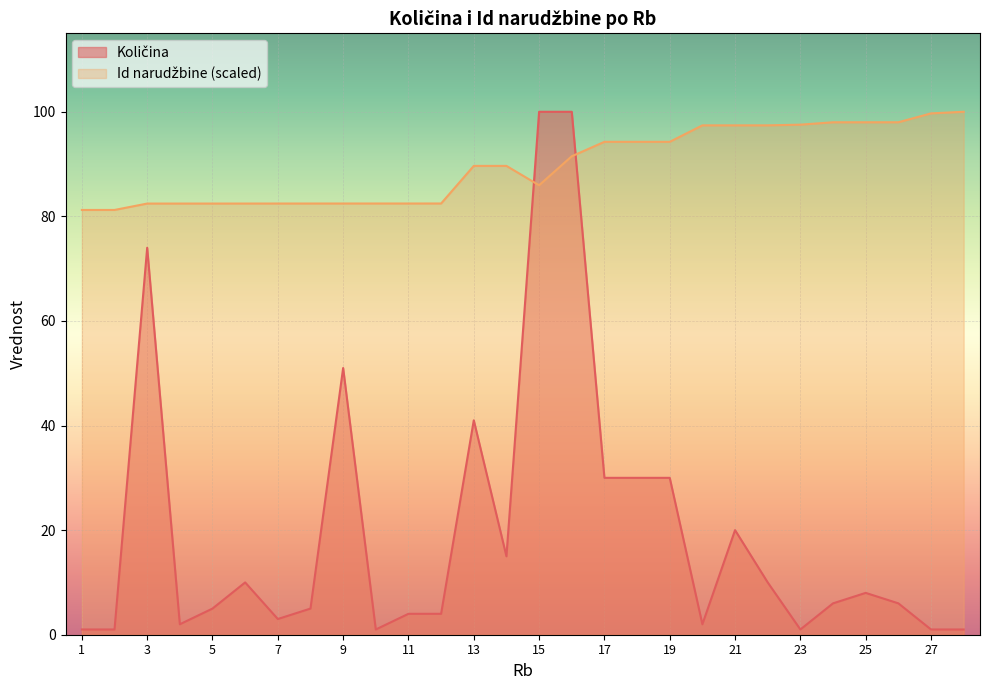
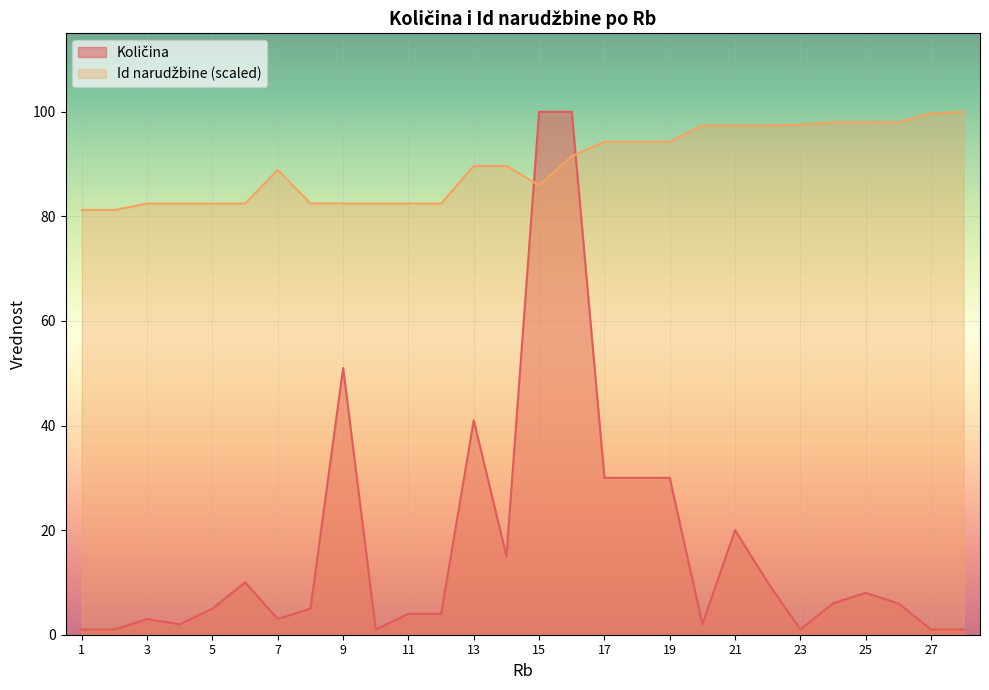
  {
    "Količina": {
      "1": 1,
-     "3": 74,
+     "3": 3,
      "5": 5,
      "7": 3,
      "9": 51,
      "11": 4,
      "13": 41,
      "15": 100,
      "17": 30,
      "19": 30,
      "21": 20,
      "23": 1,
      "25": 8,
      "27": 1
    },
    "Id narudžbine (scaled)": {
      "1": 81,
      "3": 82,
      "5": 82,
-     "7": 82,
+     "7": 89,
      "9": 82,
      "11": 82,
      "13": 90,
      "15": 86,
      "17": 94,
      "19": 94,
      "21": 97,
      "23": 98,
      "25": 98,
      "27": 100
    }
  }
